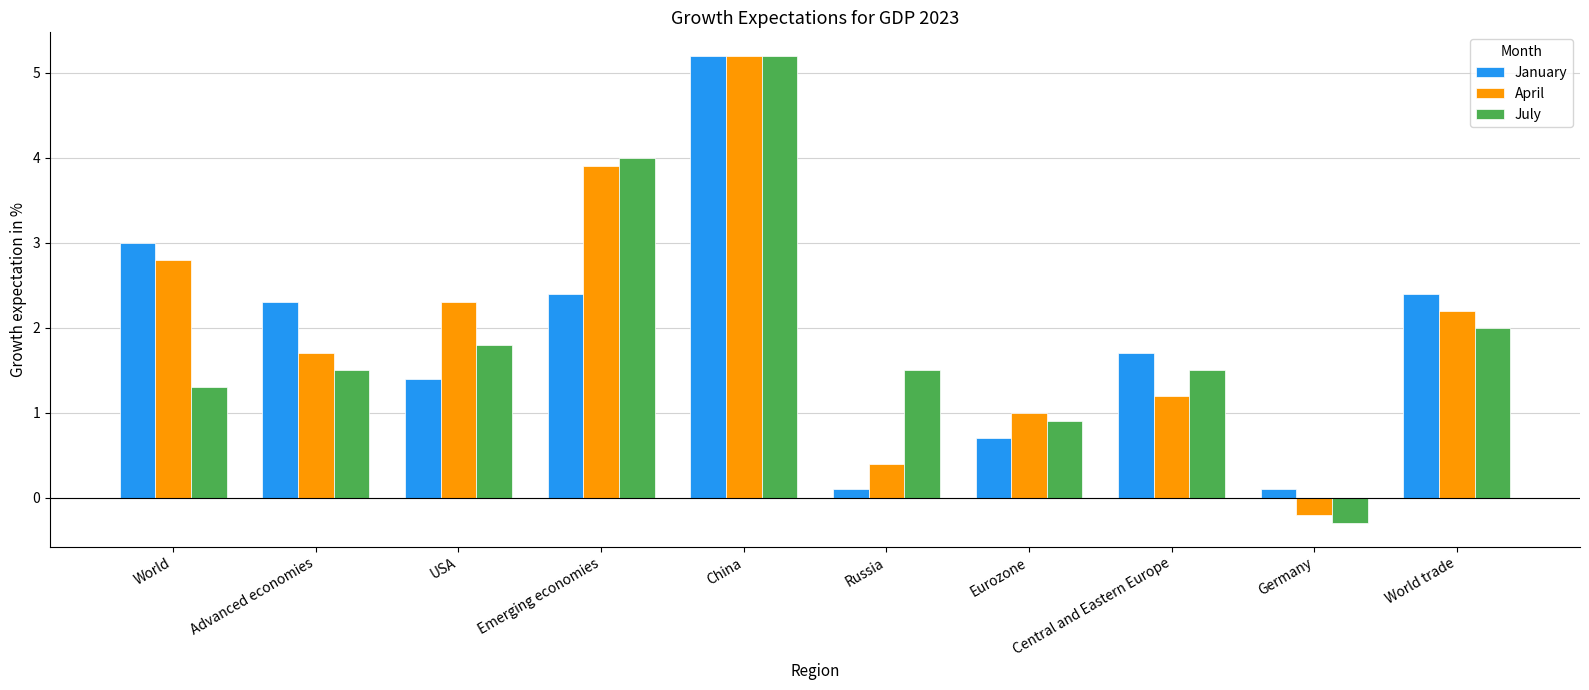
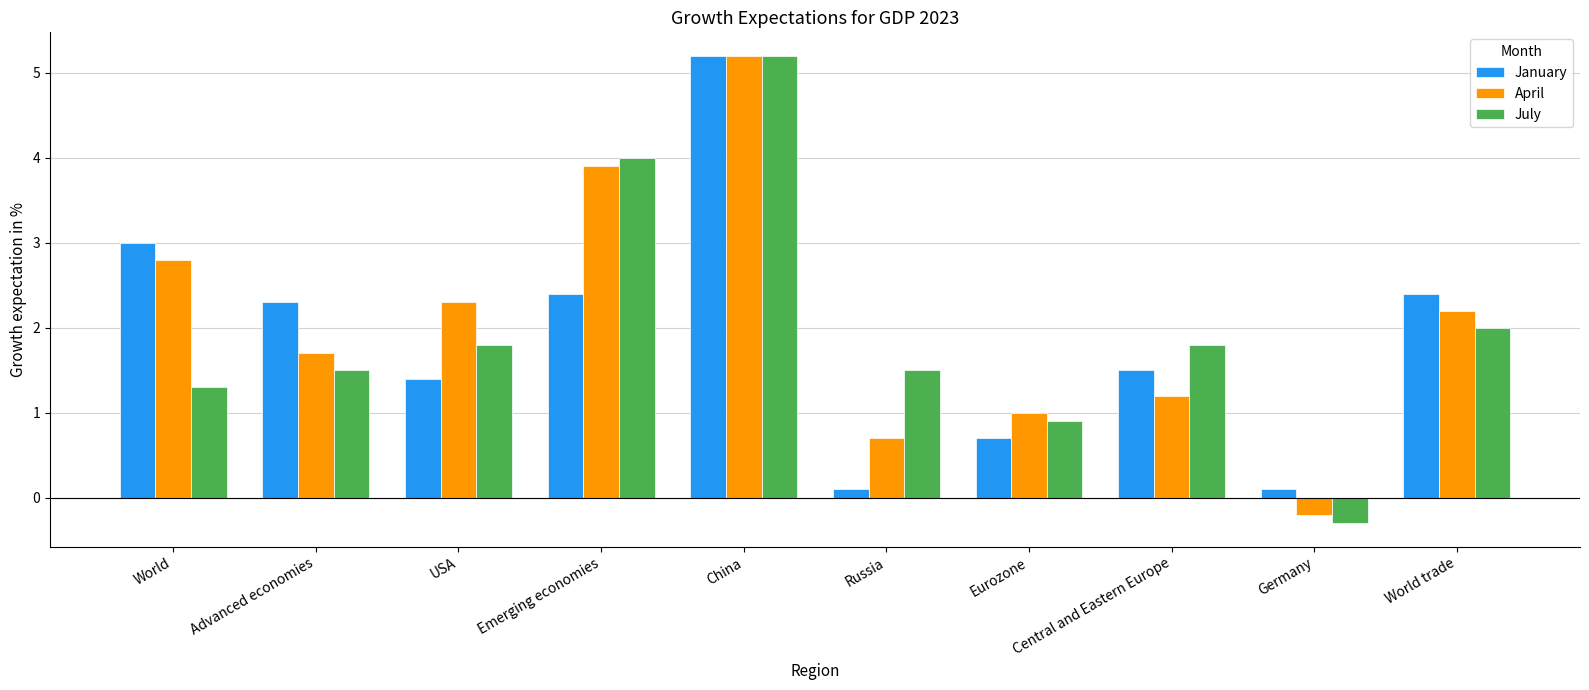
  {
    "January": {
      "World": 3.0,
      "Advanced economies": 2.3,
      "USA": 1.4,
      "Emerging economies": 2.4,
      "China": 5.2,
      "Russia": 0.1,
      "Eurozone": 0.7,
-     "Central and Eastern Europe": 1.7,
+     "Central and Eastern Europe": 1.5,
      "Germany": 0.1,
      "World trade": 2.4
    },
    "April": {
      "World": 2.8,
      "Advanced economies": 1.7,
      "USA": 2.3,
      "Emerging economies": 3.9,
      "China": 5.2,
-     "Russia": 0.4,
+     "Russia": 0.7,
      "Eurozone": 1.0,
      "Central and Eastern Europe": 1.2,
      "Germany": -0.2,
      "World trade": 2.2
    },
    "July": {
      "World": 1.3,
      "Advanced economies": 1.5,
      "USA": 1.8,
      "Emerging economies": 4.0,
      "China": 5.2,
      "Russia": 1.5,
      "Eurozone": 0.9,
-     "Central and Eastern Europe": 1.5,
+     "Central and Eastern Europe": 1.8,
      "Germany": -0.3,
      "World trade": 2.0
    }
  }
